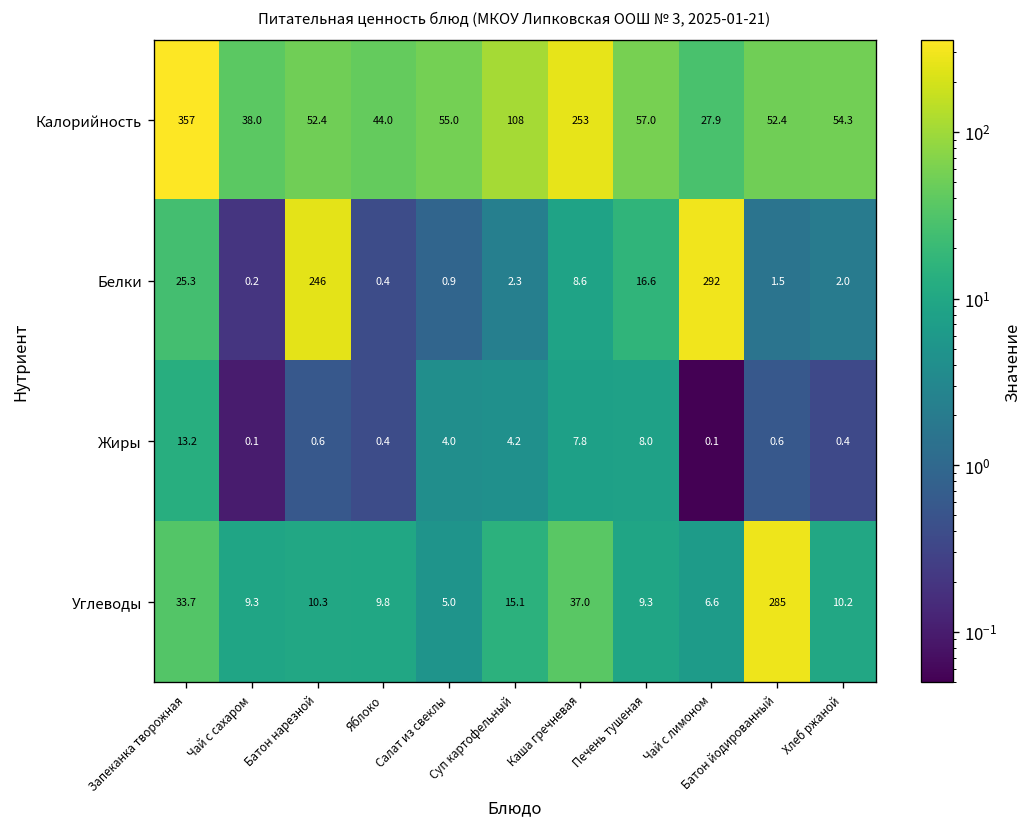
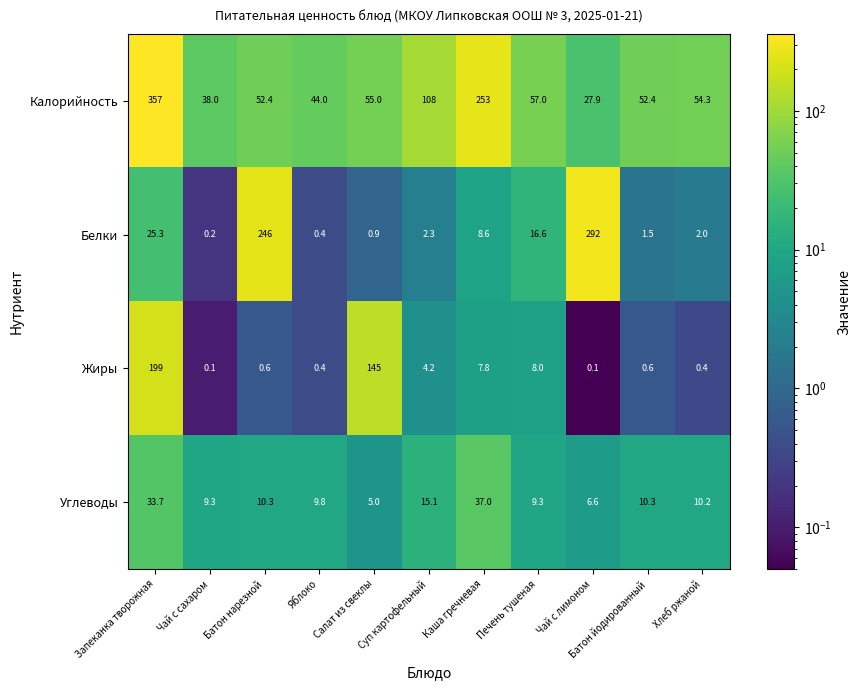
  {
    "Калорийность": {
      "Запеканка творожная": 357,
      "Чай с сахаром": 38.0,
      "Батон нарезной": 52.4,
      "Яблоко": 44.0,
      "Салат из свеклы": 55.0,
      "Суп картофельный": 108,
      "Каша гречневая": 253,
      "Печень тушеная": 57.0,
      "Чай с лимоном": 27.9,
      "Батон йодированный": 52.4,
      "Хлеб ржаной": 54.3
    },
    "Белки": {
      "Запеканка творожная": 25.3,
      "Чай с сахаром": 0.2,
      "Батон нарезной": 246,
      "Яблоко": 0.4,
      "Салат из свеклы": 0.9,
      "Суп картофельный": 2.3,
      "Каша гречневая": 8.6,
      "Печень тушеная": 16.6,
      "Чай с лимоном": 292,
      "Батон йодированный": 1.5,
      "Хлеб ржаной": 2.0
    },
    "Жиры": {
-     "Запеканка творожная": 13.2,
+     "Запеканка творожная": 199,
      "Чай с сахаром": 0.1,
      "Батон нарезной": 0.6,
      "Яблоко": 0.4,
-     "Салат из свеклы": 4.0,
+     "Салат из свеклы": 145,
      "Суп картофельный": 4.2,
      "Каша гречневая": 7.8,
      "Печень тушеная": 8.0,
      "Чай с лимоном": 0.1,
      "Батон йодированный": 0.6,
      "Хлеб ржаной": 0.4
    },
    "Углеводы": {
      "Запеканка творожная": 33.7,
      "Чай с сахаром": 9.3,
      "Батон нарезной": 10.3,
      "Яблоко": 9.8,
      "Салат из свеклы": 5.0,
      "Суп картофельный": 15.1,
      "Каша гречневая": 37.0,
      "Печень тушеная": 9.3,
      "Чай с лимоном": 6.6,
-     "Батон йодированный": 285,
+     "Батон йодированный": 10.3,
      "Хлеб ржаной": 10.2
    }
  }
